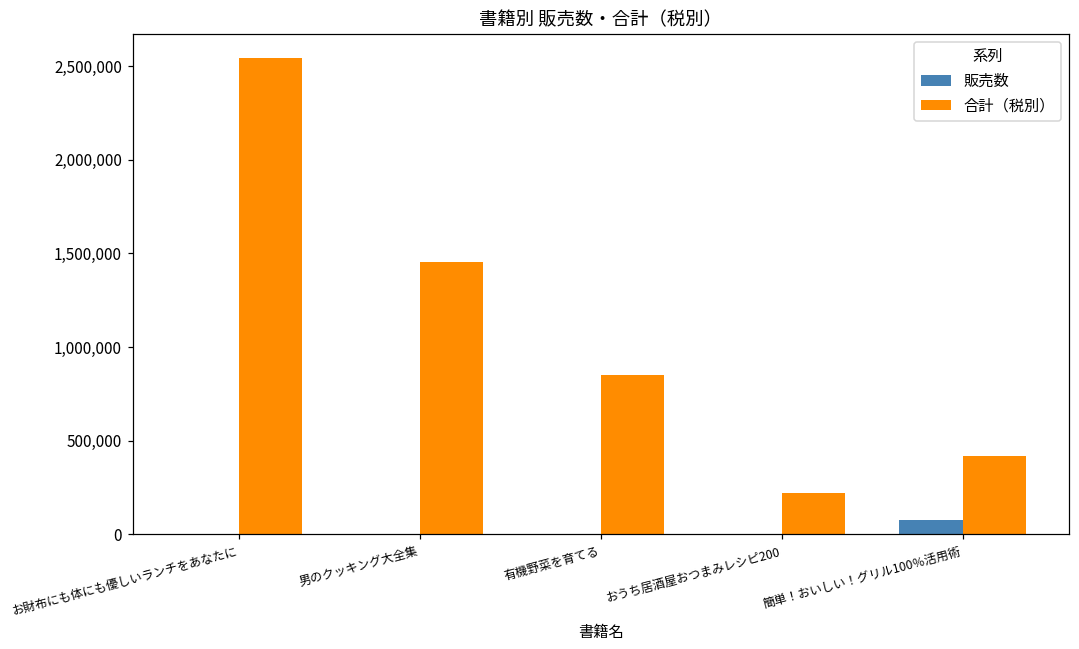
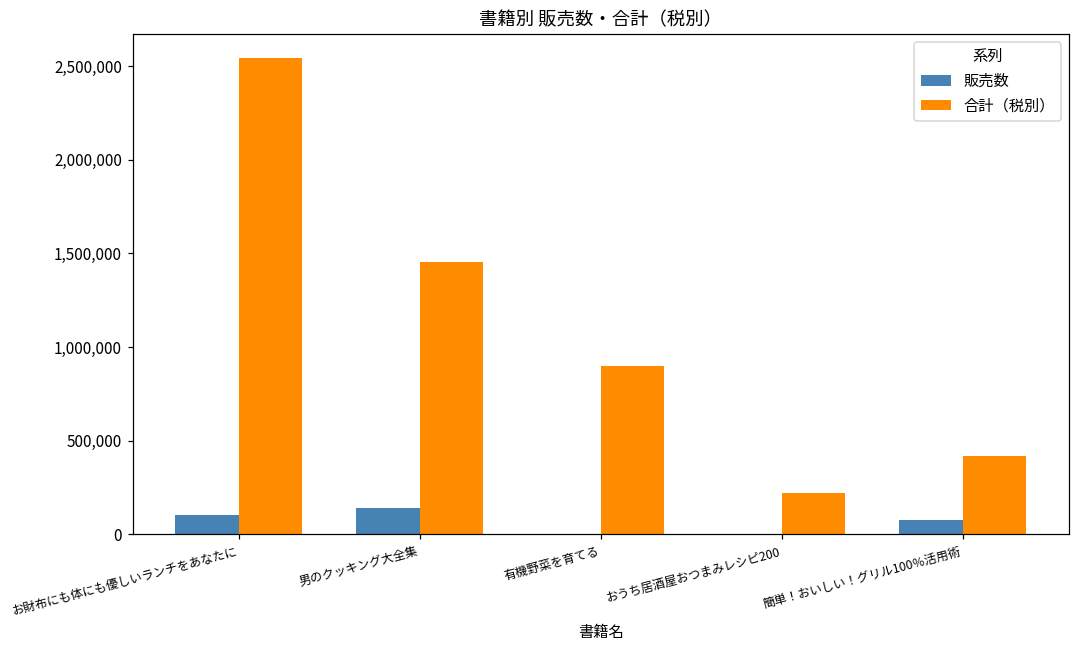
  {
    "販売数": {
-     "お財布にも体にも優しいランチをあなたに": "0",
-     "男のクッキング大全集": "0",
+     "お財布にも体にも優しいランチをあなたに": "100,000",
+     "男のクッキング大全集": "140,000",
      "簡単！おいしい！グリル100％活用術": "80,000"
    },
    "合計（税別）": {
      "お財布にも体にも優しいランチをあなたに": "2,540,000",
      "男のクッキング大全集": "1,450,000",
-     "有機野菜を育てる": "850,000",
+     "有機野菜を育てる": "900,000",
      "おうち居酒屋おつまみレシピ200": "220,000",
      "簡単！おいしい！グリル100％活用術": "420,000"
    }
  }
